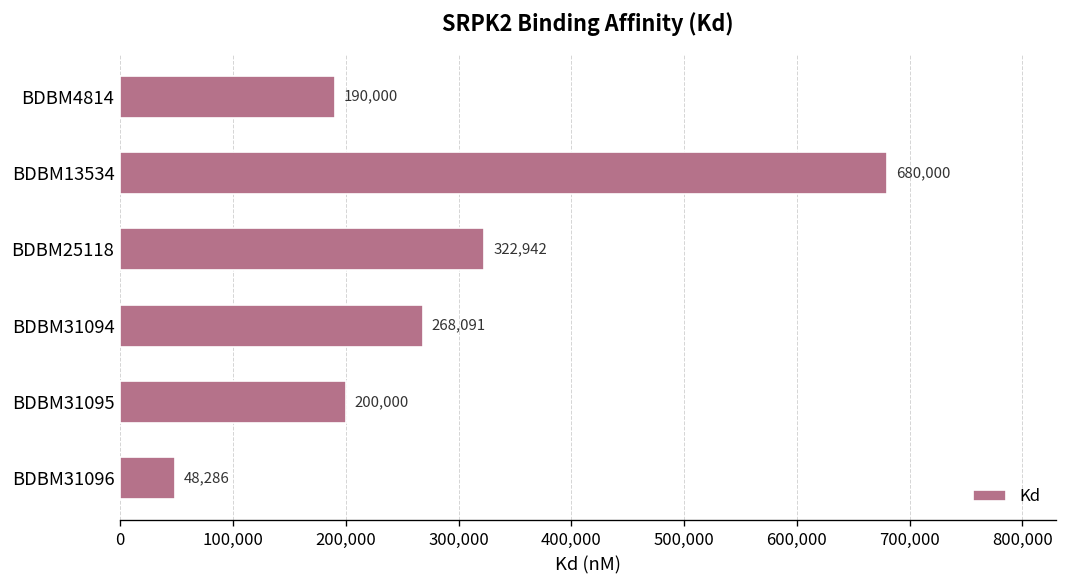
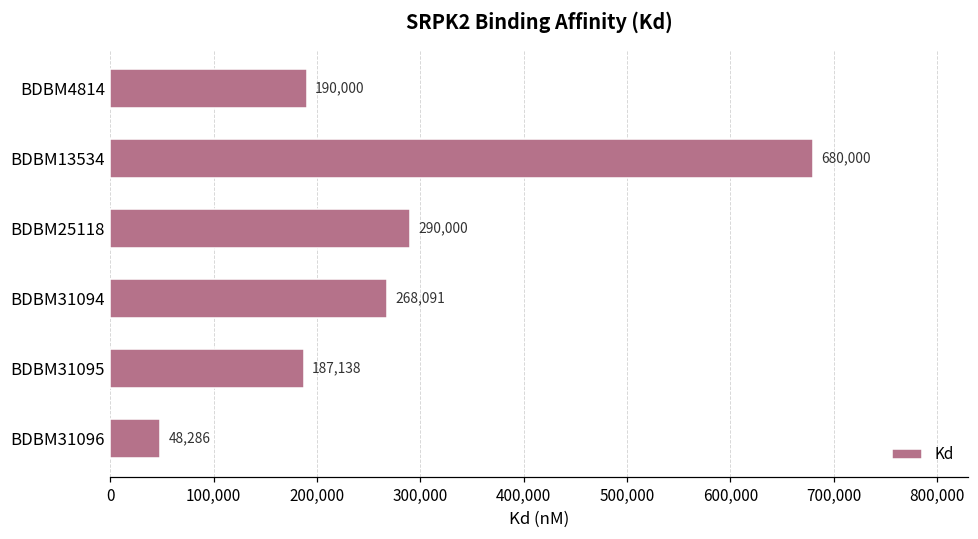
  {
    "BDBM4814": "190,000",
    "BDBM13534": "680,000",
-   "BDBM25118": "322,942",
+   "BDBM25118": "290,000",
    "BDBM31094": "268,091",
-   "BDBM31095": "200,000",
+   "BDBM31095": "187,138",
    "BDBM31096": "48,286"
  }
